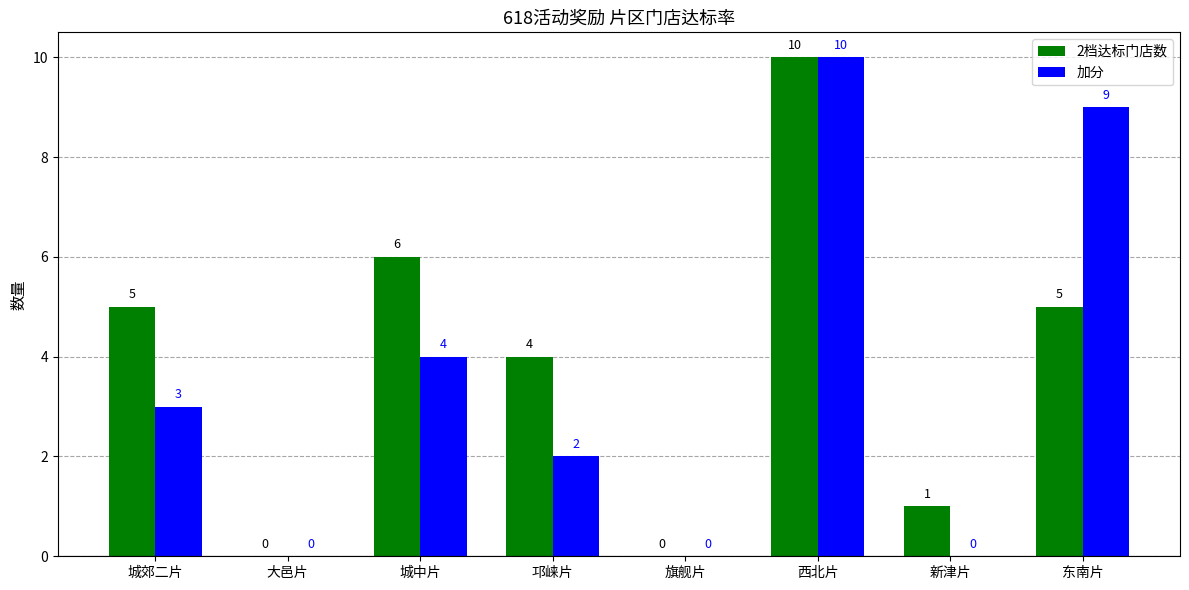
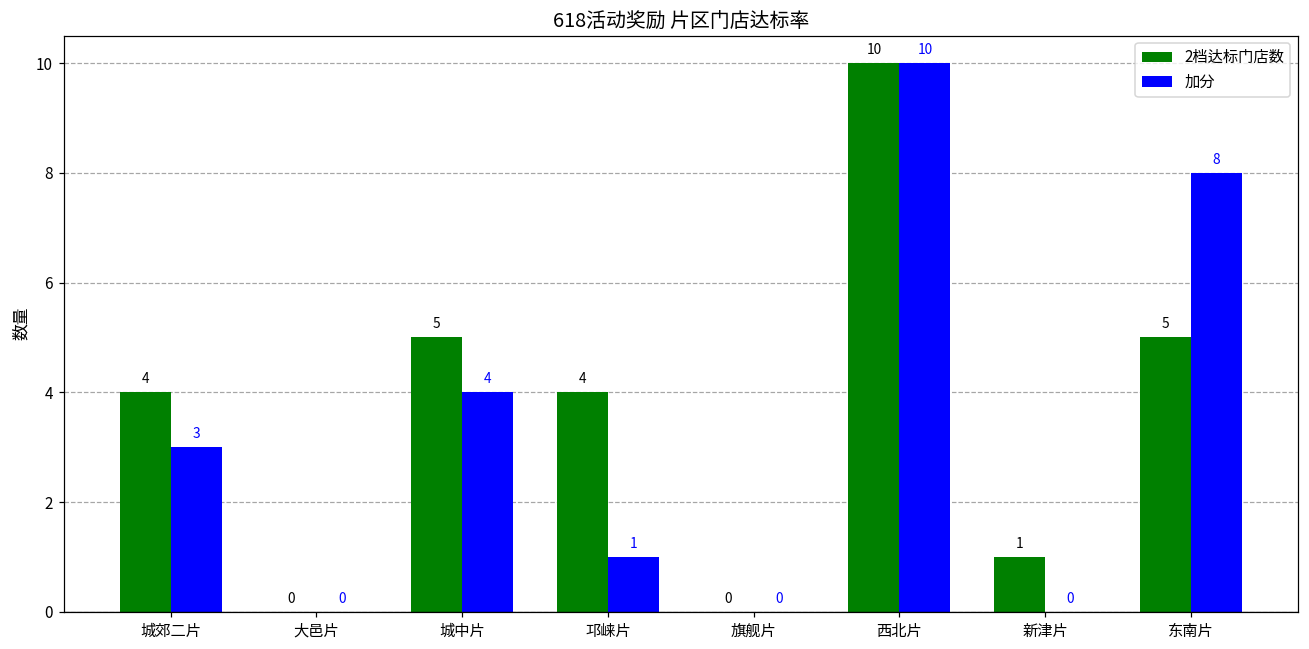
  {
    "2档达标门店数": {
-     "城郊二片": 5,
+     "城郊二片": 4,
      "大邑片": 0,
-     "城中片": 6,
+     "城中片": 5,
      "邛崃片": 4,
      "旗舰片": 0,
      "西北片": 10,
      "新津片": 1,
      "东南片": 5
    },
    "加分": {
      "城郊二片": 3,
      "大邑片": 0,
      "城中片": 4,
-     "邛崃片": 2,
+     "邛崃片": 1,
      "旗舰片": 0,
      "西北片": 10,
      "新津片": 0,
-     "东南片": 9
+     "东南片": 8
    }
  }
